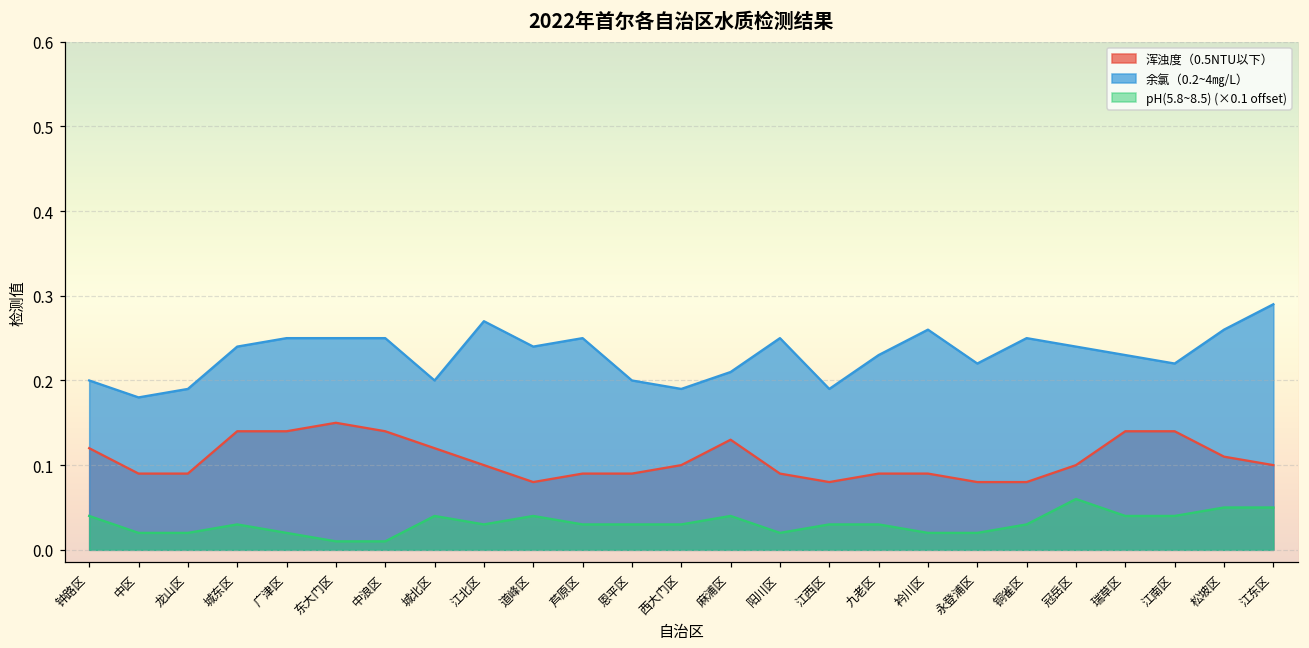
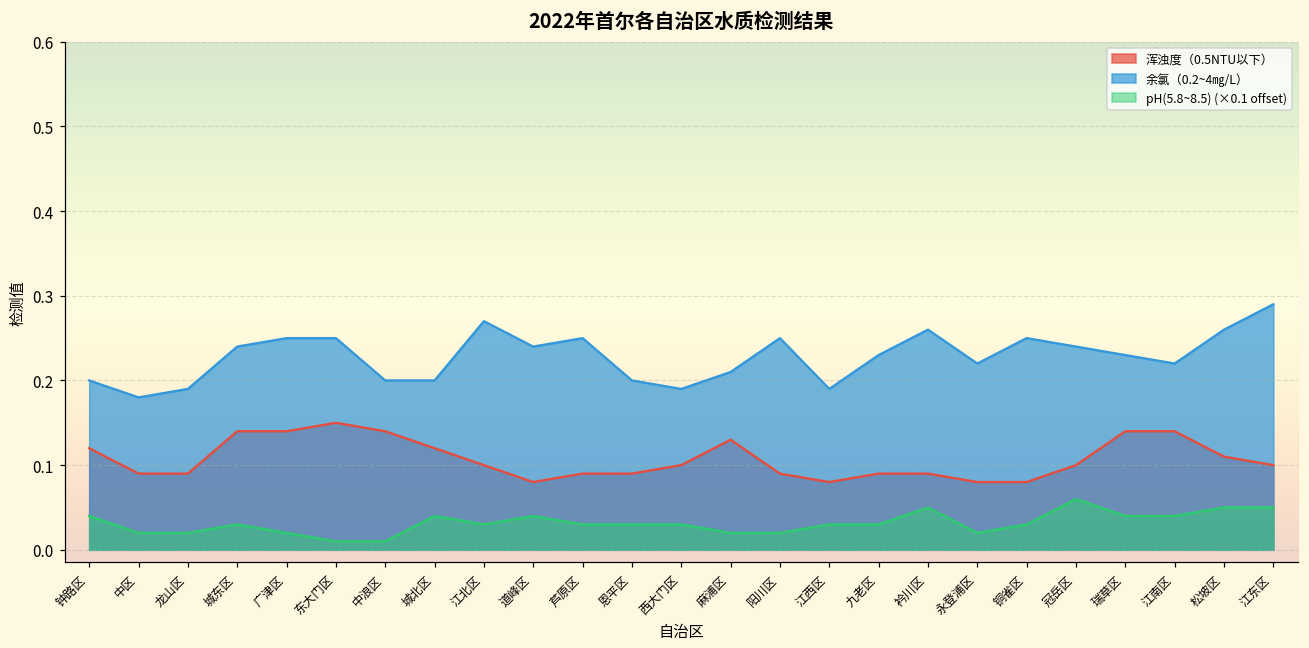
  {
    "浑浊度（0.5NTU以下）": {
      "钟路区": 0.12,
      "中区": 0.09,
      "龙山区": 0.09,
      "城东区": 0.14,
      "广津区": 0.14,
      "东大门区": 0.15,
      "中浪区": 0.14,
      "城北区": 0.12,
      "江北区": 0.10,
      "道峰区": 0.08,
      "芦原区": 0.09,
      "恩平区": 0.09,
      "西大门区": 0.10,
      "麻浦区": 0.13,
      "阳川区": 0.09,
      "江西区": 0.08,
      "九老区": 0.09,
      "衿川区": 0.09,
      "永登浦区": 0.08,
      "铜雀区": 0.08,
      "冠岳区": 0.10,
      "瑞草区": 0.14,
      "江南区": 0.14,
      "松坡区": 0.11,
      "江东区": 0.10
    },
    "余氯（0.2~4㎎/L）": {
      "钟路区": 0.20,
      "中区": 0.18,
      "龙山区": 0.19,
      "城东区": 0.24,
      "广津区": 0.25,
      "东大门区": 0.25,
-     "中浪区": 0.25,
+     "中浪区": 0.20,
      "城北区": 0.20,
      "江北区": 0.27,
      "道峰区": 0.24,
      "芦原区": 0.25,
      "恩平区": 0.20,
      "西大门区": 0.19,
      "麻浦区": 0.21,
      "阳川区": 0.25,
      "江西区": 0.19,
      "九老区": 0.23,
      "衿川区": 0.26,
      "永登浦区": 0.22,
      "铜雀区": 0.25,
      "冠岳区": 0.24,
      "瑞草区": 0.23,
      "江南区": 0.22,
      "松坡区": 0.26,
      "江东区": 0.29
    },
    "pH(5.8~8.5) (×0.1 offset)": {
      "钟路区": 0.04,
      "中区": 0.02,
      "龙山区": 0.02,
      "城东区": 0.03,
      "广津区": 0.02,
      "东大门区": 0.01,
      "中浪区": 0.01,
      "城北区": 0.04,
      "江北区": 0.03,
      "道峰区": 0.04,
      "芦原区": 0.03,
      "恩平区": 0.03,
      "西大门区": 0.03,
-     "麻浦区": 0.04,
+     "麻浦区": 0.02,
      "阳川区": 0.02,
      "江西区": 0.03,
      "九老区": 0.03,
-     "衿川区": 0.02,
+     "衿川区": 0.05,
      "永登浦区": 0.02,
      "铜雀区": 0.03,
      "冠岳区": 0.06,
      "瑞草区": 0.04,
      "江南区": 0.04,
      "松坡区": 0.05,
      "江东区": 0.05
    }
  }
